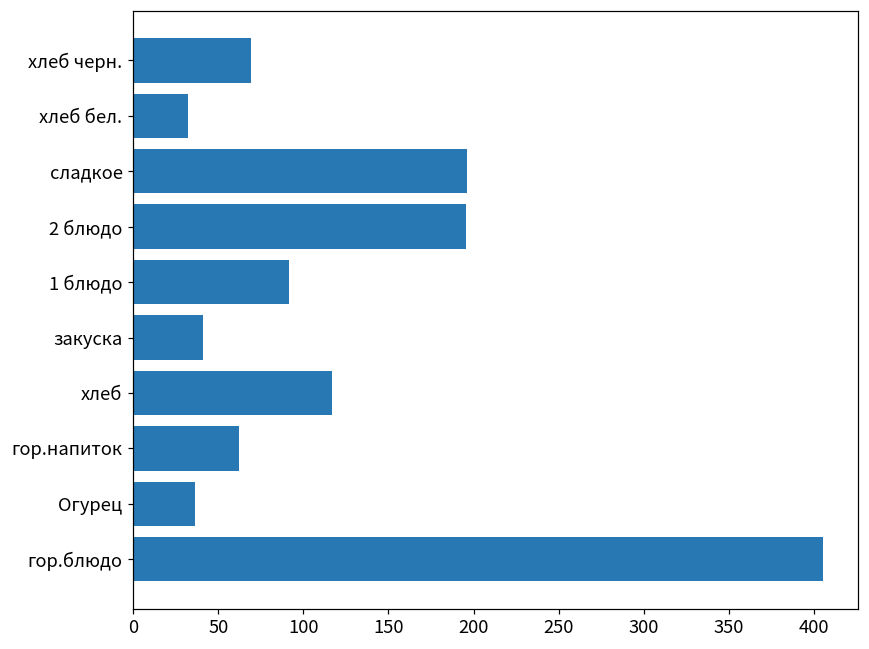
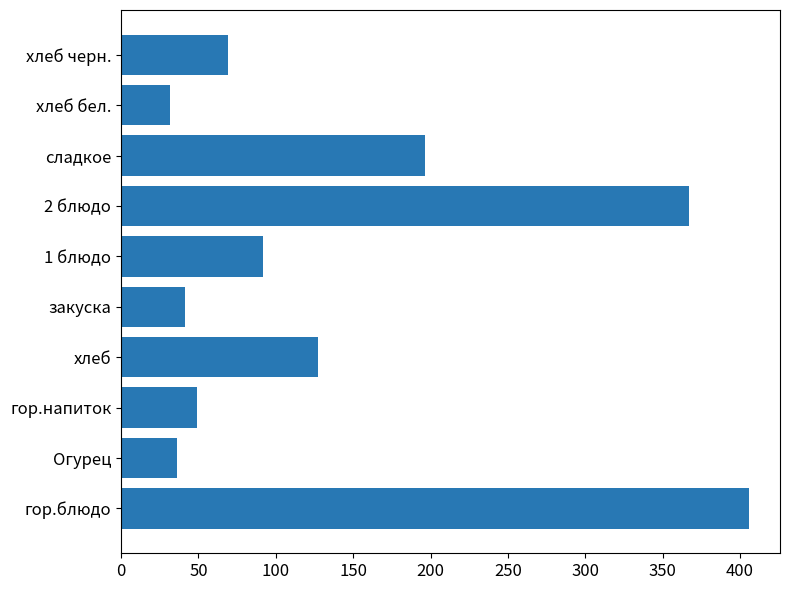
  {
    "хлеб черн.": 69,
    "хлеб бел.": 32,
    "сладкое": 196,
-   "2 блюдо": 196,
+   "2 блюдо": 367,
    "1 блюдо": 92,
    "закуска": 41,
-   "хлеб": 117,
-   "гор.напиток": 62,
+   "хлеб": 127,
+   "гор.напиток": 49,
    "Огурец": 36,
    "гор.блюдо": 406
  }
